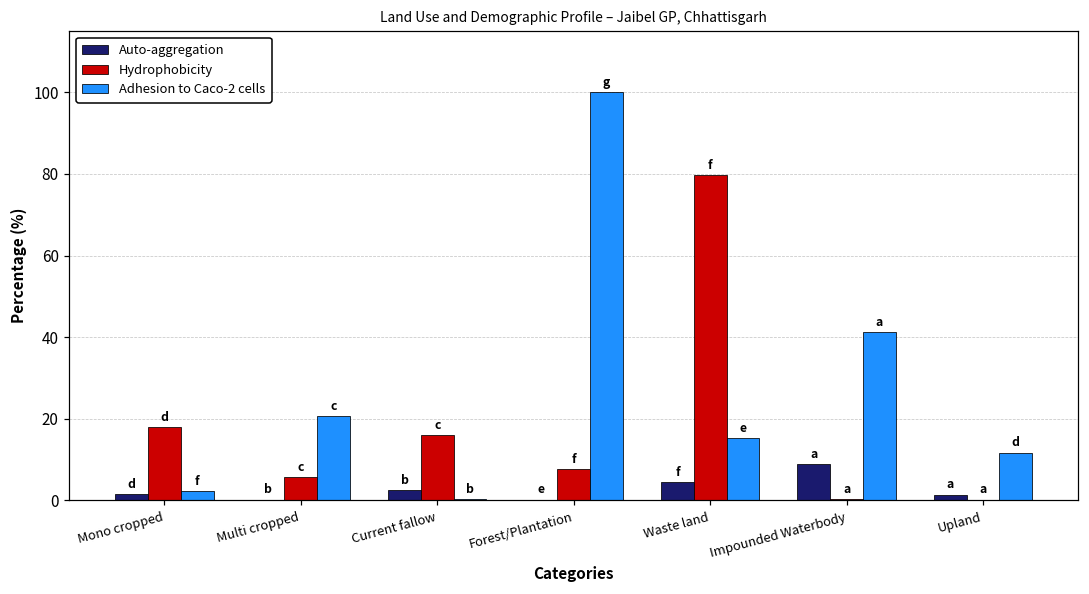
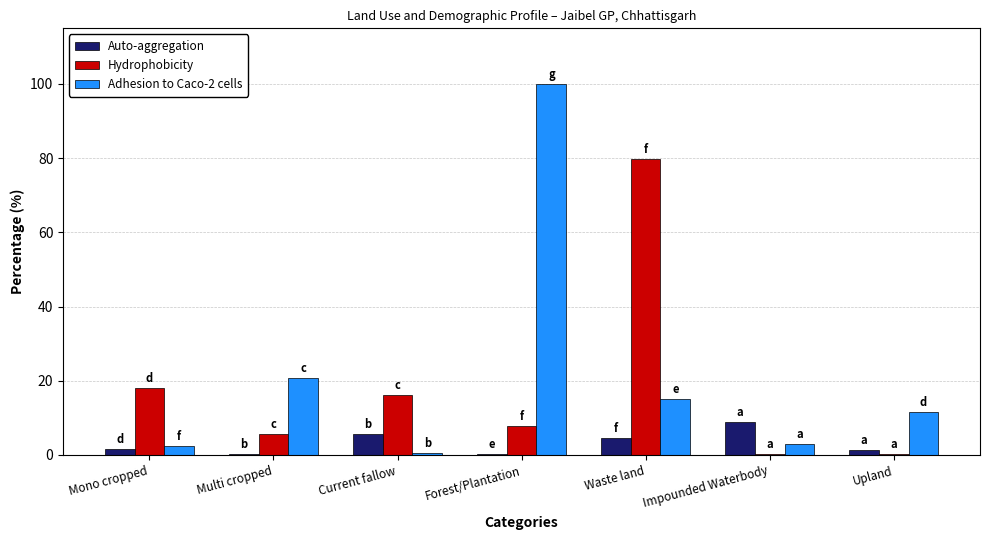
  {
    "Auto-aggregation": {
      "Mono cropped": 2,
-     "Current fallow": 3,
+     "Current fallow": 6,
      "Waste land": 4,
      "Impounded Waterbody": 9,
      "Upland": 1
    },
    "Hydrophobicity": {
      "Mono cropped": 18,
      "Multi cropped": 6,
      "Current fallow": 16,
      "Forest/Plantation": 8,
      "Waste land": 80
    },
    "Adhesion to Caco-2 cells": {
      "Mono cropped": 2,
      "Multi cropped": 21,
      "Forest/Plantation": 100,
      "Waste land": 15,
-     "Impounded Waterbody": 41,
+     "Impounded Waterbody": 3,
      "Upland": 12
    }
  }
